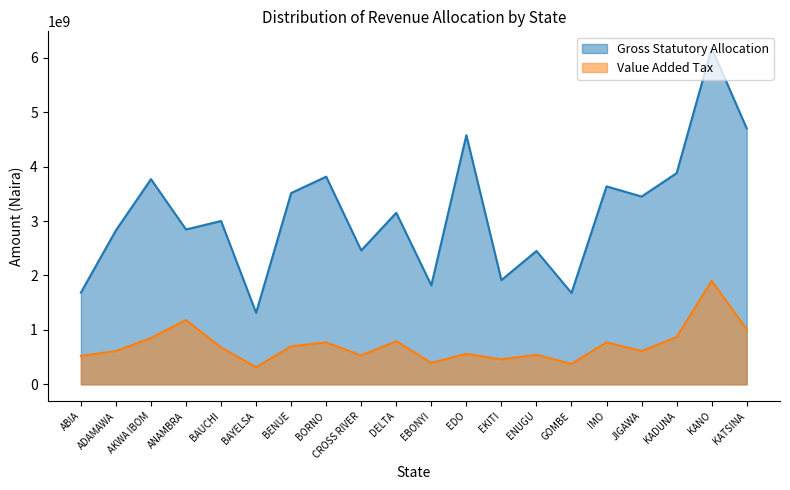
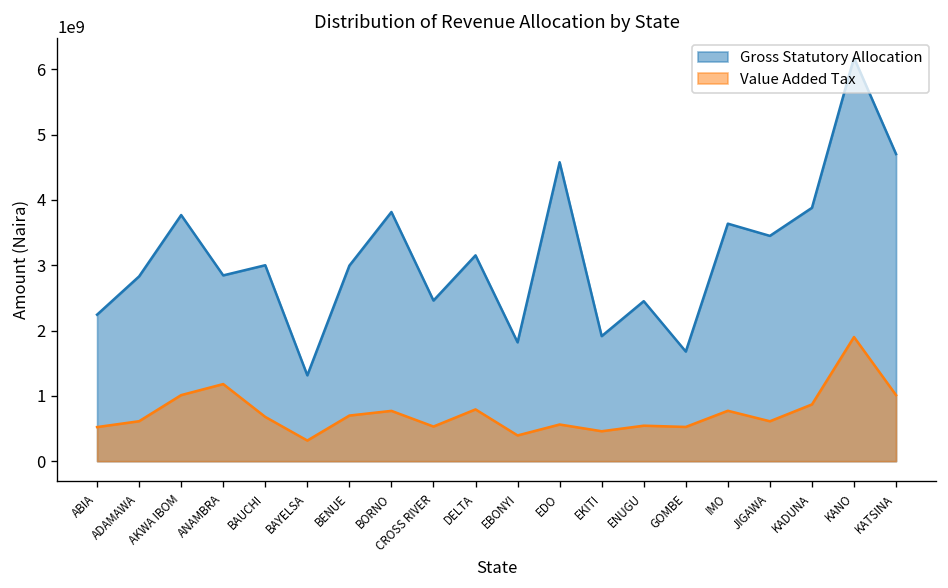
  {
    "Gross Statutory Allocation": {
-     "ABIA": 1700000000,
+     "ABIA": 2200000000,
      "ADAMAWA": 2800000000,
      "AKWA IBOM": 3800000000,
      "ANAMBRA": 2800000000,
      "BAUCHI": 3000000000,
      "BAYELSA": 1300000000,
-     "BENUE": 3500000000,
+     "BENUE": 3000000000,
      "BORNO": 3800000000,
      "CROSS RIVER": 2500000000,
      "DELTA": 3200000000,
      "EBONYI": 1800000000,
      "EDO": 4600000000,
      "EKITI": 1900000000,
      "ENUGU": 2400000000,
      "GOMBE": 1700000000,
      "IMO": 3600000000,
      "JIGAWA": 3400000000,
      "KADUNA": 3900000000,
      "KATSINA": 4700000000
    },
    "Value Added Tax": {
      "ABIA": 500000000,
      "ADAMAWA": 600000000,
-     "AKWA IBOM": 900000000,
+     "AKWA IBOM": 1000000000,
      "ANAMBRA": 1200000000,
      "BAUCHI": 700000000,
      "BAYELSA": 300000000,
      "BENUE": 700000000,
      "BORNO": 800000000,
      "CROSS RIVER": 500000000,
      "DELTA": 800000000,
      "EBONYI": 400000000,
      "EDO": 600000000,
      "EKITI": 500000000,
      "ENUGU": 500000000,
-     "GOMBE": 400000000,
+     "GOMBE": 500000000,
      "IMO": 800000000,
      "JIGAWA": 600000000,
      "KADUNA": 900000000,
      "KANO": 1900000000,
      "KATSINA": 1000000000
    }
  }
